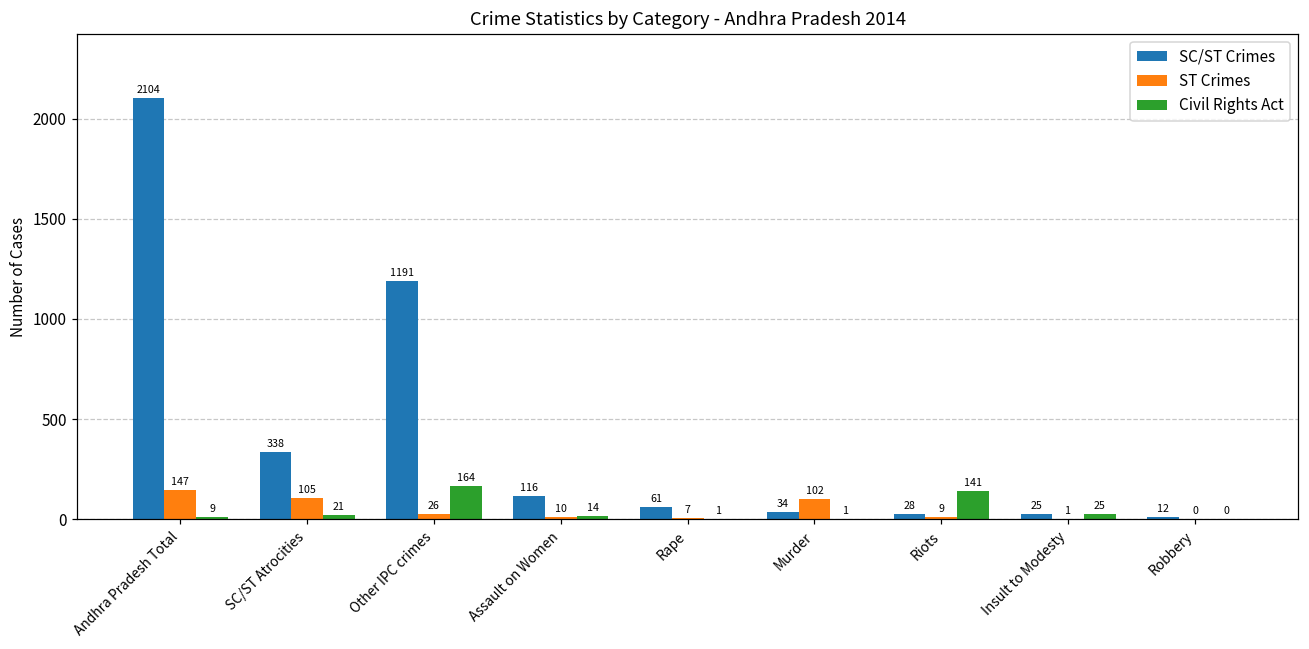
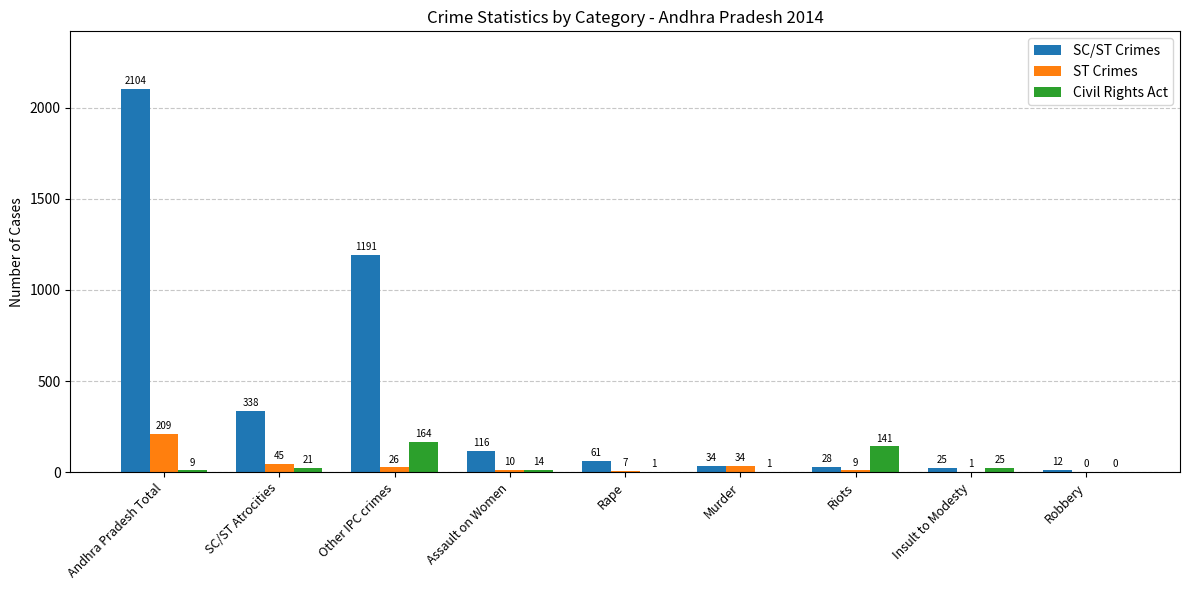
  {
    "SC/ST Crimes": {
      "Andhra Pradesh Total": 2104,
      "SC/ST Atrocities": 338,
      "Other IPC crimes": 1191,
      "Assault on Women": 116,
      "Rape": 61,
      "Murder": 34,
      "Riots": 28,
      "Insult to Modesty": 25,
      "Robbery": 12
    },
    "ST Crimes": {
-     "Andhra Pradesh Total": 147,
-     "SC/ST Atrocities": 105,
+     "Andhra Pradesh Total": 209,
+     "SC/ST Atrocities": 45,
      "Other IPC crimes": 26,
      "Assault on Women": 10,
      "Rape": 7,
-     "Murder": 102,
+     "Murder": 34,
      "Riots": 9,
      "Insult to Modesty": 1,
      "Robbery": 0
    },
    "Civil Rights Act": {
      "Andhra Pradesh Total": 9,
      "SC/ST Atrocities": 21,
      "Other IPC crimes": 164,
      "Assault on Women": 14,
      "Rape": 1,
      "Murder": 1,
      "Riots": 141,
      "Insult to Modesty": 25,
      "Robbery": 0
    }
  }
